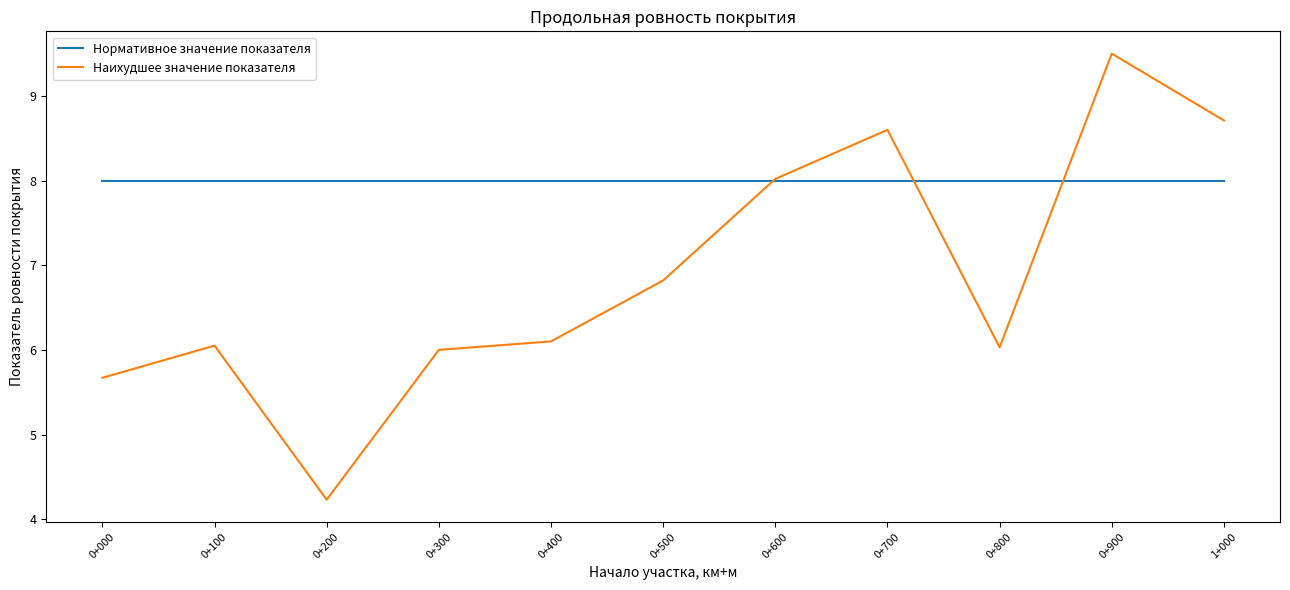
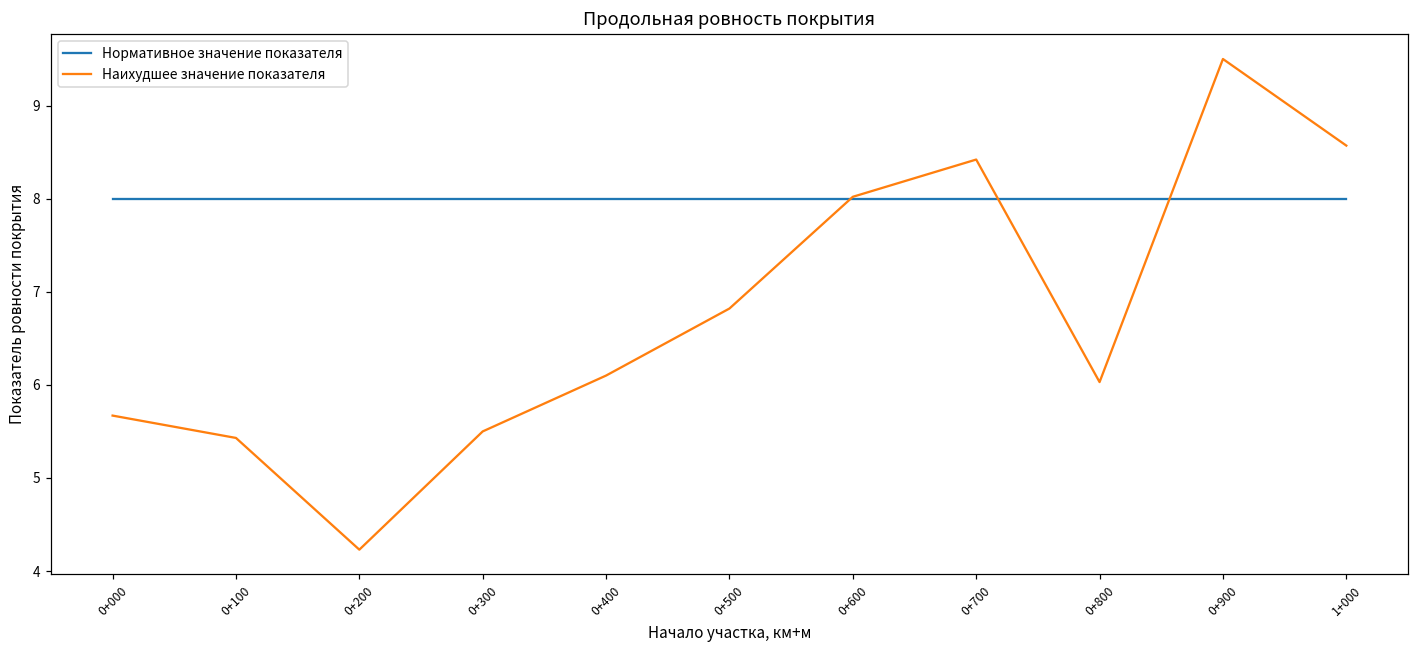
  {
    "Нормативное значение показателя": {
      "0+000": 8.0,
      "0+100": 8.0,
      "0+200": 8.0,
      "0+300": 8.0,
      "0+400": 8.0,
      "0+500": 8.0,
      "0+700": 8.0,
      "0+800": 8.0,
      "0+900": 8.0,
      "1+000": 8.0
    },
    "Наихудшее значение показателя": {
      "0+000": 5.7,
-     "0+100": 6.1,
+     "0+100": 5.4,
      "0+200": 4.2,
-     "0+300": 6.0,
+     "0+300": 5.5,
      "0+400": 6.1,
      "0+500": 6.8,
-     "0+700": 8.6,
+     "0+700": 8.4,
      "0+800": 6.0,
      "0+900": 9.5,
-     "1+000": 8.7
+     "1+000": 8.6
    }
  }
